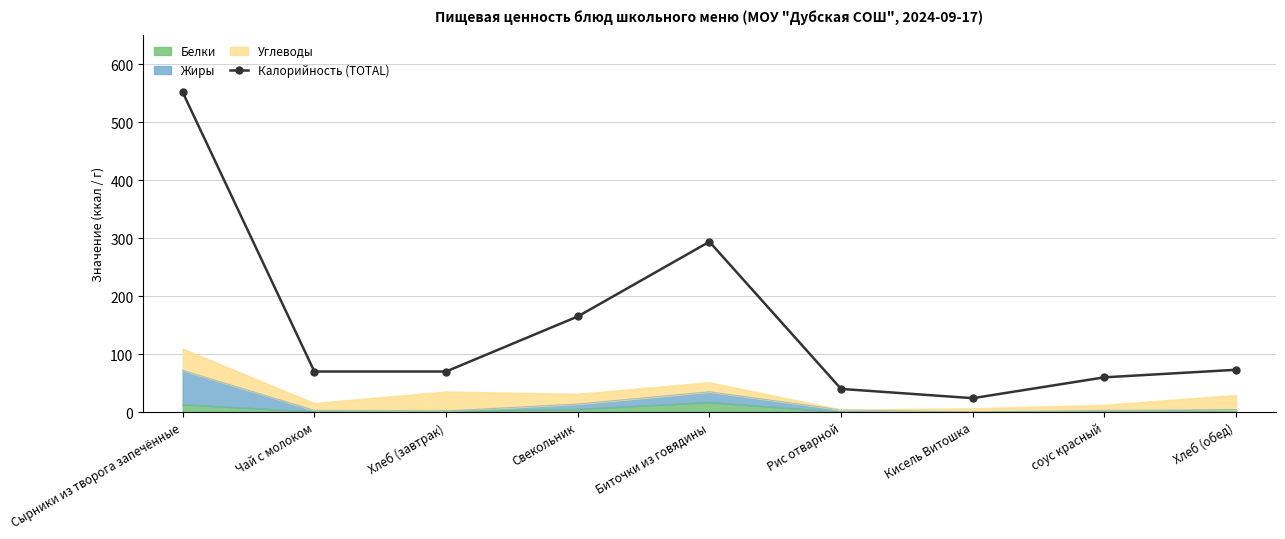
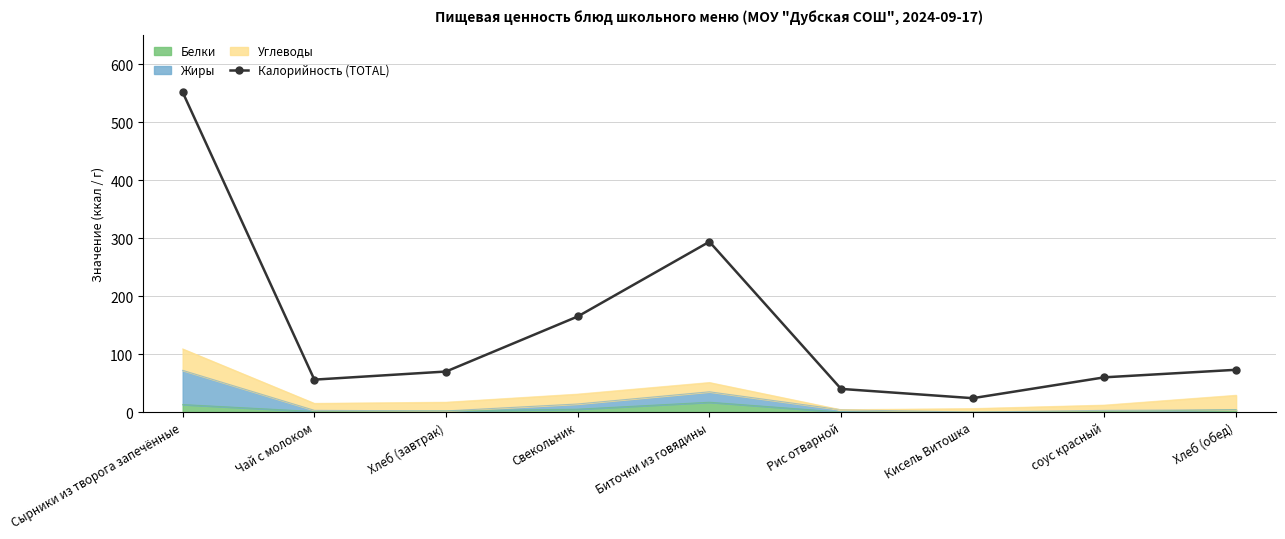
  {
    "Белки": {
      "Сырники из творога запечённые": 10,
      "Свекольник": 10,
      "Биточки из говядины": 20
    },
    "Жиры": {
      "Свекольник": 10
    },
    "Углеводы": {
-     "Хлеб (завтрак)": 30,
+     "Хлеб (завтрак)": 20,
      "Кисель Витошка": 10,
      "соус красный": 10,
      "Хлеб (обед)": 30
    },
    "Калорийность (TOTAL)": {
      "Сырники из творога запечённые": 550,
-     "Чай с молоком": 70,
+     "Чай с молоком": 60,
      "Хлеб (завтрак)": 70,
      "Свекольник": 170,
      "Биточки из говядины": 290,
      "Рис отварной": 40,
      "Кисель Витошка": 20,
      "соус красный": 60,
      "Хлеб (обед)": 70
    }
  }
